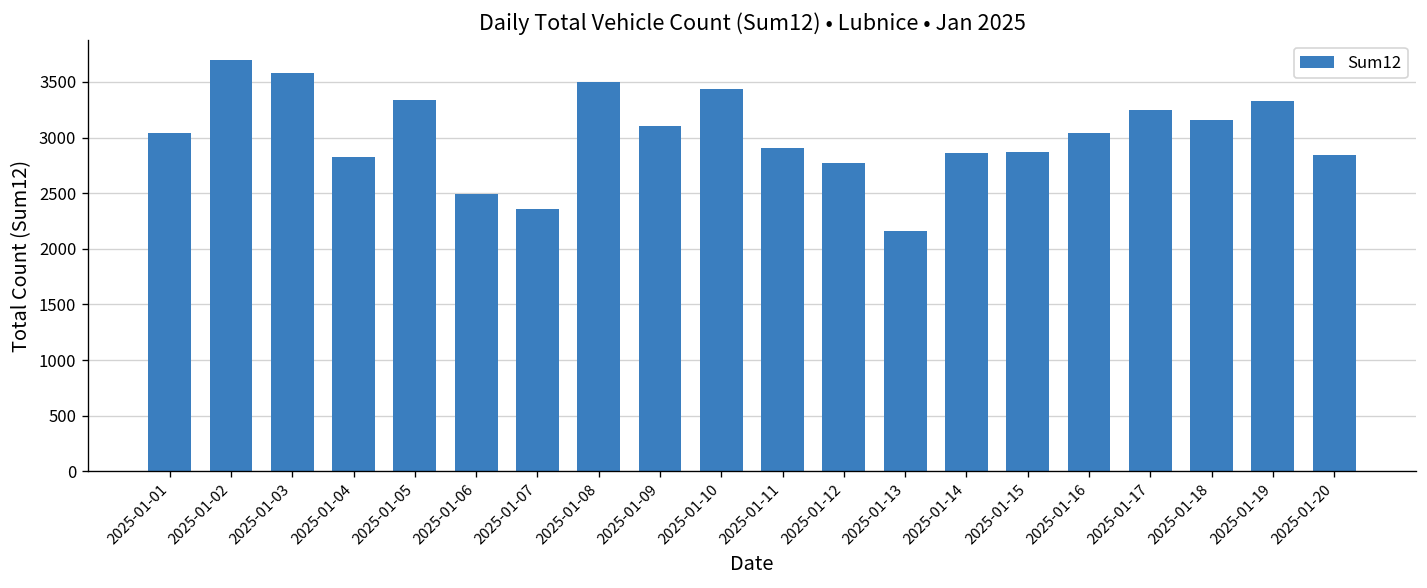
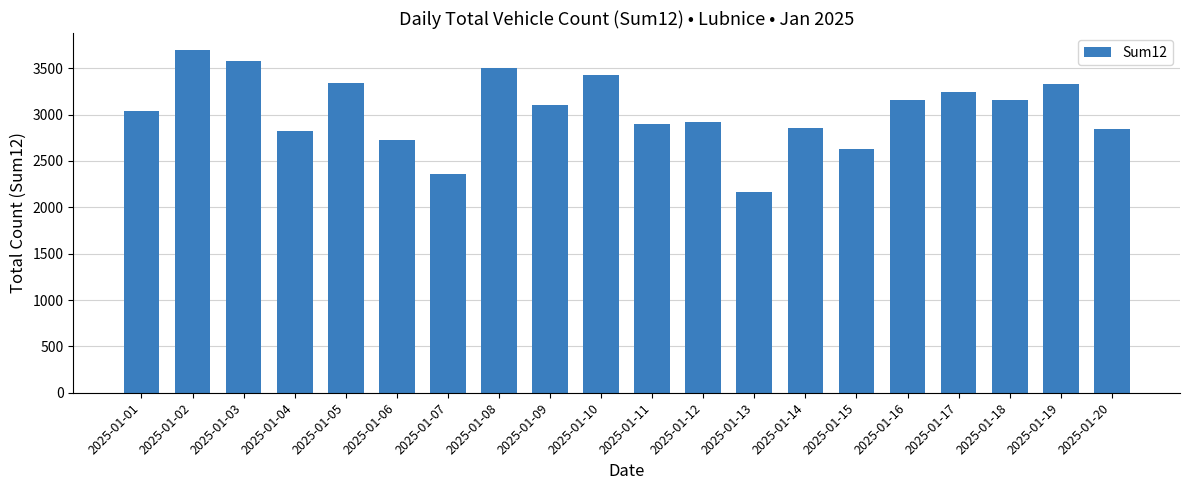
  {
    "2025-01-01": 3000,
    "2025-01-02": 3700,
    "2025-01-03": 3600,
    "2025-01-04": 2800,
    "2025-01-05": 3300,
-   "2025-01-06": 2500,
+   "2025-01-06": 2700,
    "2025-01-07": 2400,
    "2025-01-08": 3500,
    "2025-01-09": 3100,
    "2025-01-10": 3400,
    "2025-01-11": 2900,
-   "2025-01-12": 2800,
+   "2025-01-12": 2900,
    "2025-01-13": 2200,
    "2025-01-14": 2900,
-   "2025-01-15": 2900,
-   "2025-01-16": 3000,
+   "2025-01-15": 2600,
+   "2025-01-16": 3200,
    "2025-01-17": 3200,
    "2025-01-18": 3200,
    "2025-01-19": 3300,
    "2025-01-20": 2800
  }
